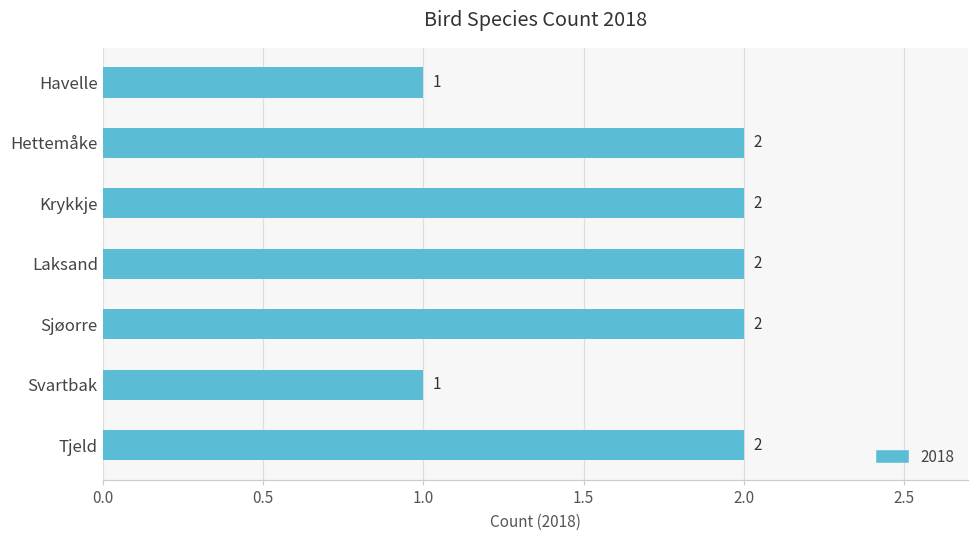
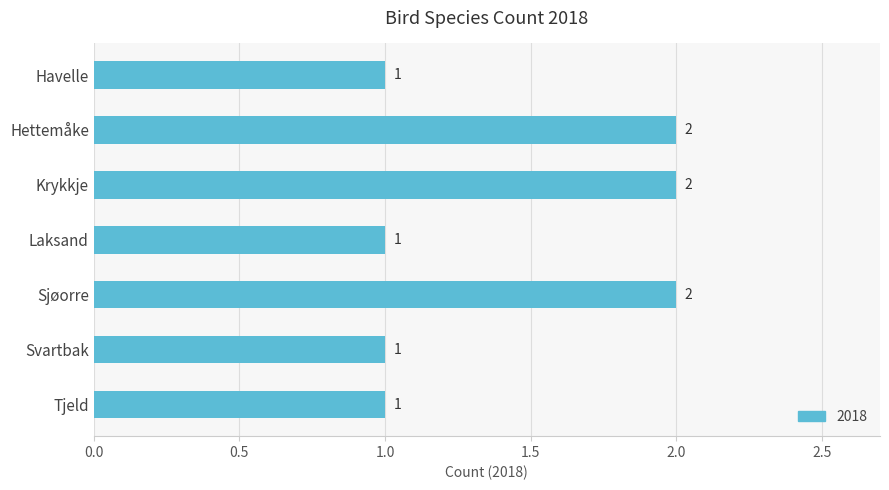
  {
    "Havelle": 1,
    "Hettemåke": 2,
    "Krykkje": 2,
-   "Laksand": 2,
+   "Laksand": 1,
    "Sjøorre": 2,
    "Svartbak": 1,
-   "Tjeld": 2
+   "Tjeld": 1
  }
